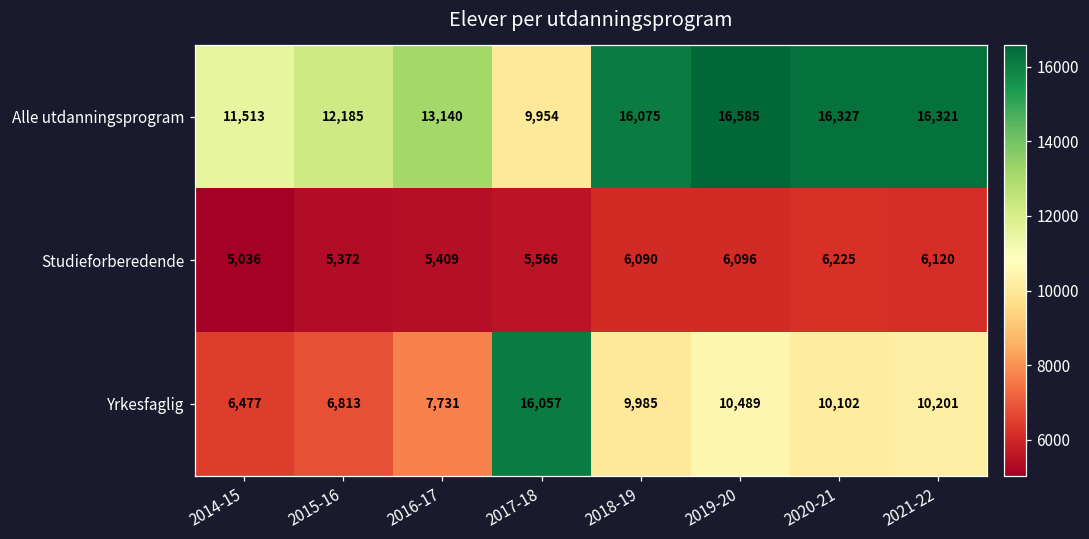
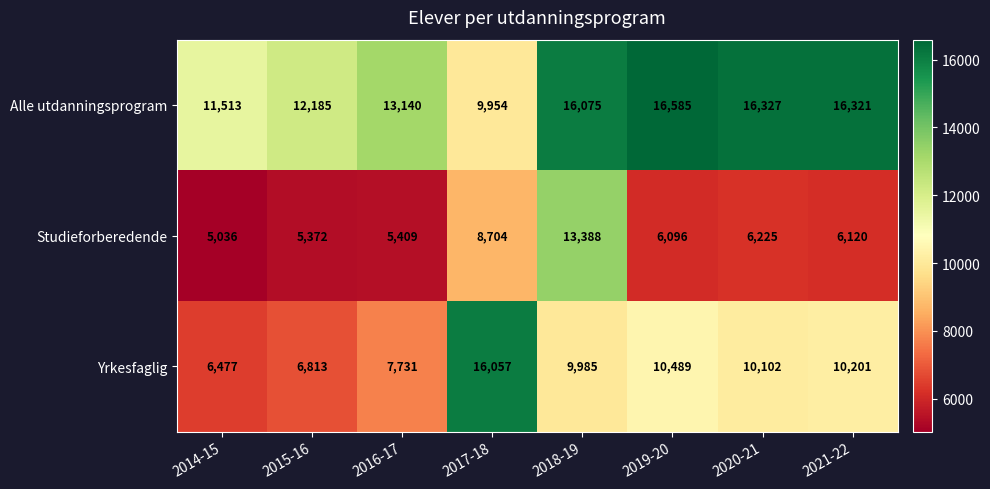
  {
    "Alle utdanningsprogram": {
      "2014-15": "11,513",
      "2015-16": "12,185",
      "2016-17": "13,140",
      "2017-18": "9,954",
      "2018-19": "16,075",
      "2019-20": "16,585",
      "2020-21": "16,327",
      "2021-22": "16,321"
    },
    "Studieforberedende": {
      "2014-15": "5,036",
      "2015-16": "5,372",
      "2016-17": "5,409",
-     "2017-18": "5,566",
-     "2018-19": "6,090",
+     "2017-18": "8,704",
+     "2018-19": "13,388",
      "2019-20": "6,096",
      "2020-21": "6,225",
      "2021-22": "6,120"
    },
    "Yrkesfaglig": {
      "2014-15": "6,477",
      "2015-16": "6,813",
      "2016-17": "7,731",
      "2017-18": "16,057",
      "2018-19": "9,985",
      "2019-20": "10,489",
      "2020-21": "10,102",
      "2021-22": "10,201"
    }
  }
